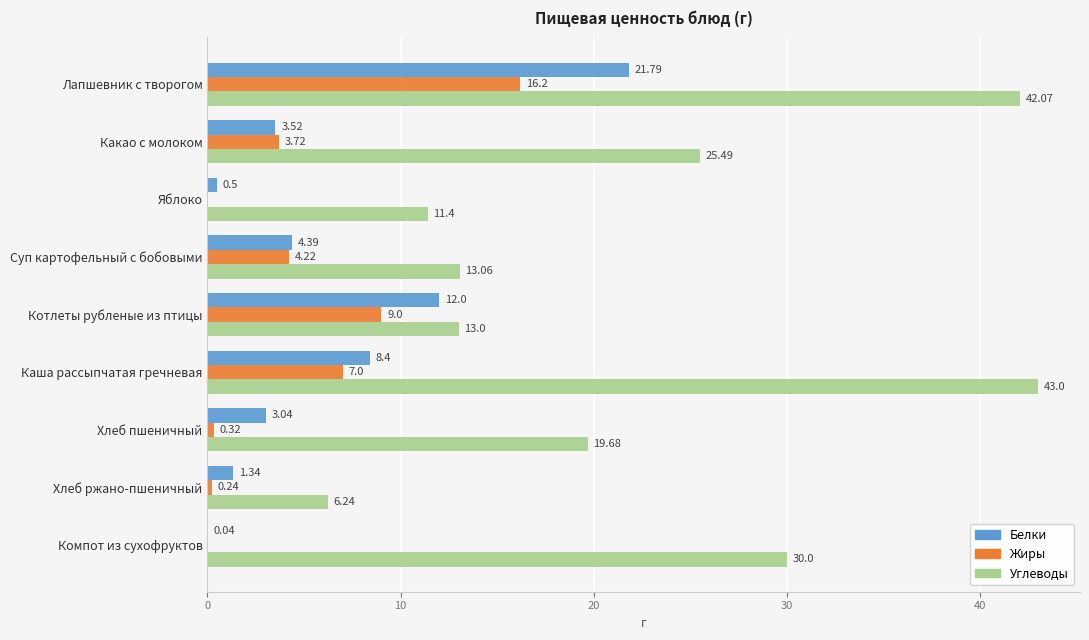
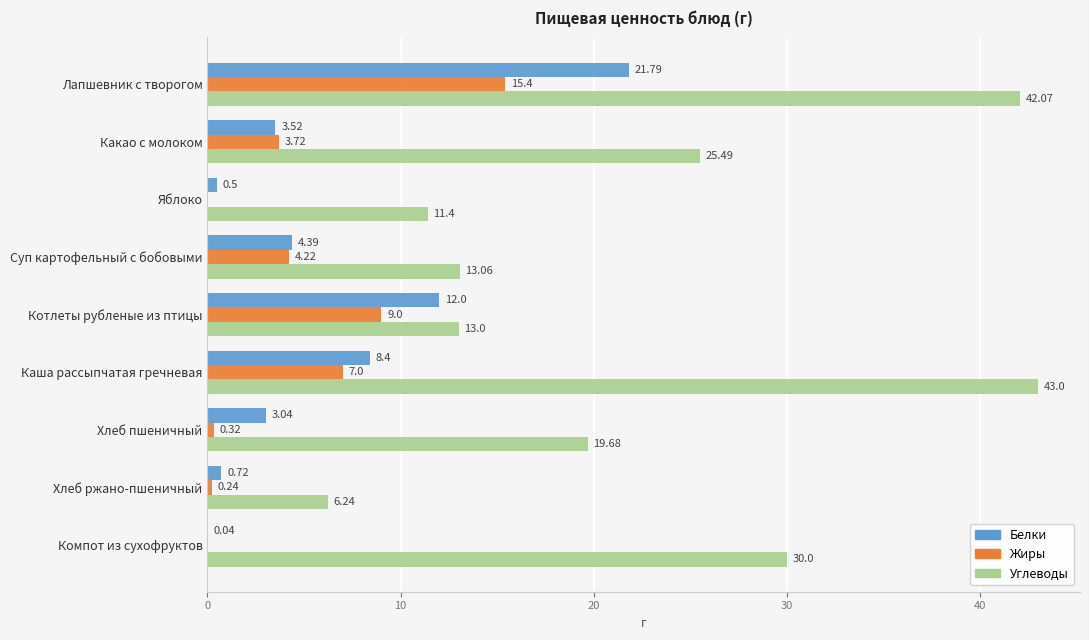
  {
    "Белки": {
      "Лапшевник с творогом": 21.79,
      "Какао с молоком": 3.52,
      "Яблоко": 0.5,
      "Суп картофельный с бобовыми": 4.39,
      "Котлеты рубленые из птицы": 12.0,
      "Каша рассыпчатая гречневая": 8.4,
      "Хлеб пшеничный": 3.04,
-     "Хлеб ржано-пшеничный": 1.34,
+     "Хлеб ржано-пшеничный": 0.72,
      "Компот из сухофруктов": 0.04
    },
    "Жиры": {
-     "Лапшевник с творогом": 16.2,
+     "Лапшевник с творогом": 15.4,
      "Какао с молоком": 3.72,
      "Суп картофельный с бобовыми": 4.22,
      "Котлеты рубленые из птицы": 9.0,
      "Каша рассыпчатая гречневая": 7.0,
      "Хлеб пшеничный": 0.32,
      "Хлеб ржано-пшеничный": 0.24
    },
    "Углеводы": {
      "Лапшевник с творогом": 42.07,
      "Какао с молоком": 25.49,
      "Яблоко": 11.4,
      "Суп картофельный с бобовыми": 13.06,
      "Котлеты рубленые из птицы": 13.0,
      "Каша рассыпчатая гречневая": 43.0,
      "Хлеб пшеничный": 19.68,
      "Хлеб ржано-пшеничный": 6.24,
      "Компот из сухофруктов": 30.0
    }
  }
